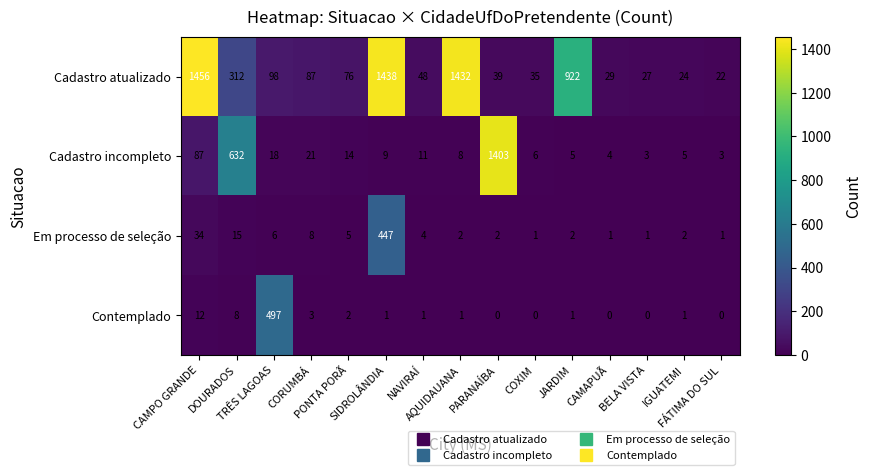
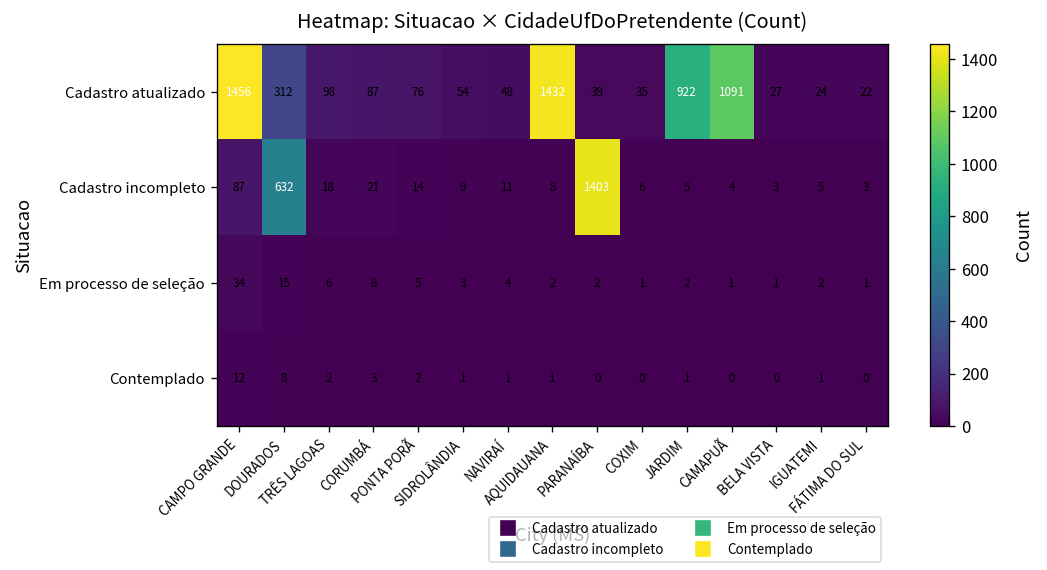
  {
    "Cadastro atualizado": {
      "CAMPO GRANDE": 1456,
      "DOURADOS": 312,
      "TRÊS LAGOAS": 98,
      "CORUMBÁ": 87,
      "PONTA PORÃ": 76,
-     "SIDROLÂNDIA": 1438,
+     "SIDROLÂNDIA": 54,
      "NAVIRAÍ": 48,
      "AQUIDAUANA": 1432,
      "PARANAÍBA": 39,
      "COXIM": 35,
      "JARDIM": 922,
-     "CAMAPUÃ": 29,
+     "CAMAPUÃ": 1091,
      "BELA VISTA": 27,
      "IGUATEMI": 24,
      "FÁTIMA DO SUL": 22
    },
    "Cadastro incompleto": {
      "CAMPO GRANDE": 87,
      "DOURADOS": 632,
      "TRÊS LAGOAS": 18,
      "CORUMBÁ": 21,
      "PONTA PORÃ": 14,
      "SIDROLÂNDIA": 9,
      "NAVIRAÍ": 11,
      "AQUIDAUANA": 8,
      "PARANAÍBA": 1403,
      "COXIM": 6,
      "JARDIM": 5,
      "CAMAPUÃ": 4,
      "BELA VISTA": 3,
      "IGUATEMI": 5,
      "FÁTIMA DO SUL": 3
    },
    "Em processo de seleção": {
      "CAMPO GRANDE": 34,
      "DOURADOS": 15,
      "TRÊS LAGOAS": 6,
      "CORUMBÁ": 8,
      "PONTA PORÃ": 5,
-     "SIDROLÂNDIA": 447,
+     "SIDROLÂNDIA": 3,
      "NAVIRAÍ": 4,
      "AQUIDAUANA": 2,
      "PARANAÍBA": 2,
      "COXIM": 1,
      "JARDIM": 2,
      "CAMAPUÃ": 1,
      "BELA VISTA": 1,
      "IGUATEMI": 2,
      "FÁTIMA DO SUL": 1
    },
    "Contemplado": {
      "CAMPO GRANDE": 12,
      "DOURADOS": 8,
-     "TRÊS LAGOAS": 497,
+     "TRÊS LAGOAS": 2,
      "CORUMBÁ": 3,
      "PONTA PORÃ": 2,
      "SIDROLÂNDIA": 1,
      "NAVIRAÍ": 1,
      "AQUIDAUANA": 1,
      "PARANAÍBA": 0,
      "COXIM": 0,
      "JARDIM": 1,
      "CAMAPUÃ": 0,
      "BELA VISTA": 0,
      "IGUATEMI": 1,
      "FÁTIMA DO SUL": 0
    }
  }
